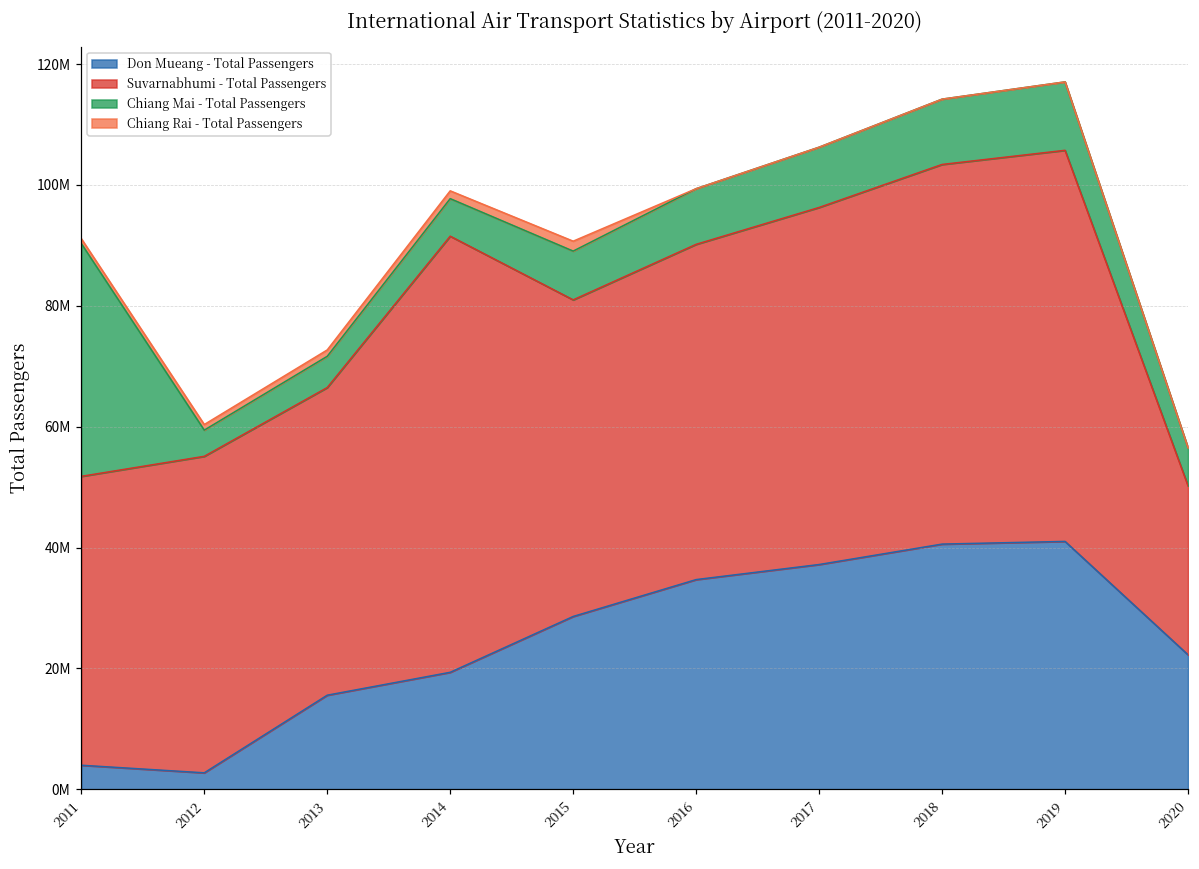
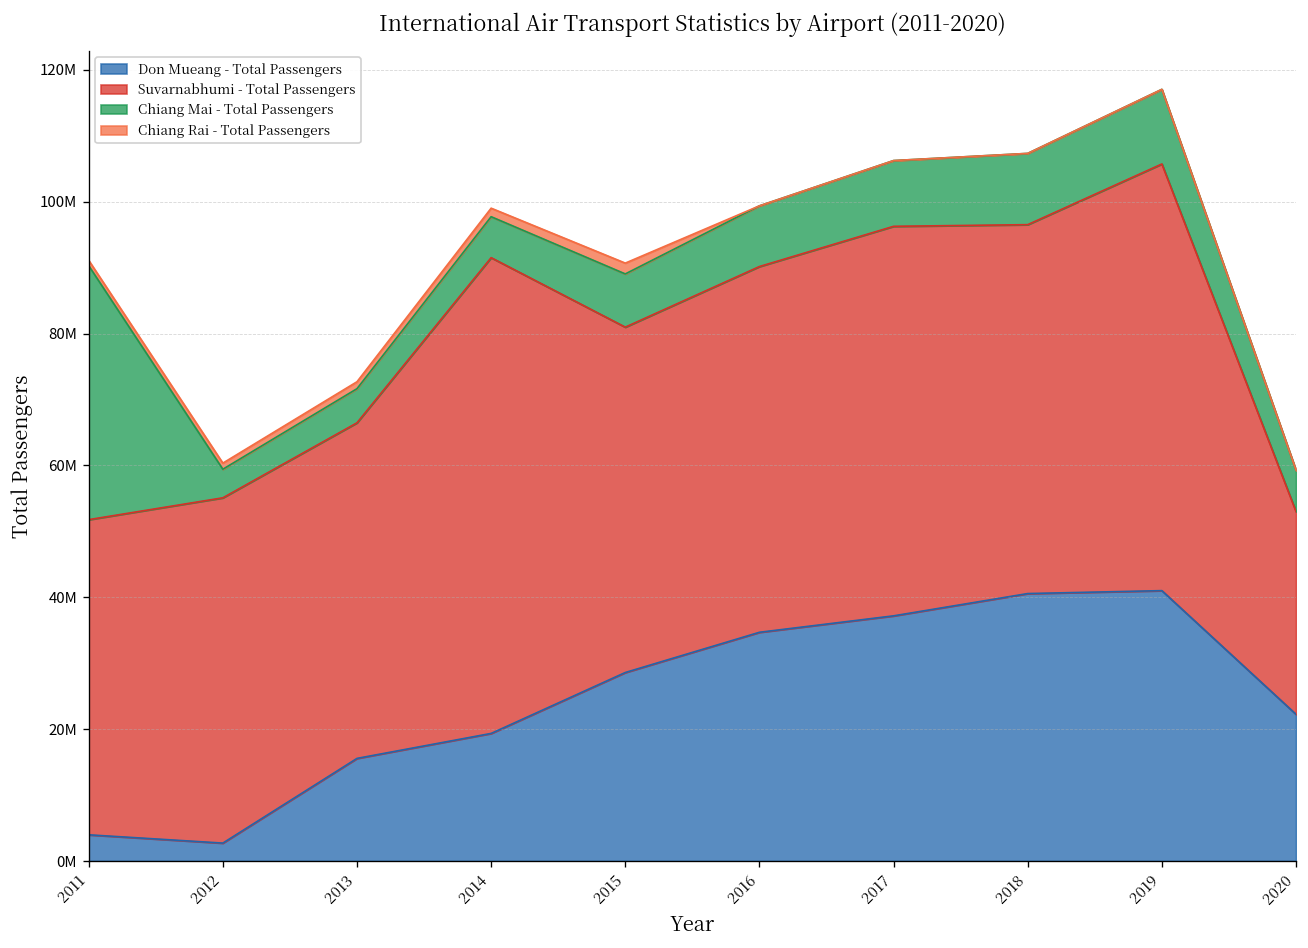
  {
    "Don Mueang - Total Passengers": {
      "2011": 4000000,
      "2012": 3000000,
      "2013": 16000000,
      "2014": 19000000,
      "2015": 29000000,
      "2016": 35000000,
      "2017": 37000000,
      "2018": 41000000,
      "2019": 41000000,
      "2020": 22000000
    },
    "Suvarnabhumi - Total Passengers": {
      "2011": 48000000,
      "2012": 52000000,
      "2013": 51000000,
      "2014": 72000000,
      "2015": 52000000,
      "2016": 55000000,
      "2017": 59000000,
-     "2018": 63000000,
+     "2018": 56000000,
      "2019": 65000000,
-     "2020": 28000000
+     "2020": 31000000
    },
    "Chiang Mai - Total Passengers": {
      "2011": 39000000,
      "2012": 4000000,
      "2013": 5000000,
      "2014": 6000000,
      "2015": 8000000
    },
    "Chiang Rai - Total Passengers": {
      "2011": 1000000,
      "2012": 1000000,
      "2013": 1000000,
      "2014": 1000000,
      "2015": 2000000
    }
  }
